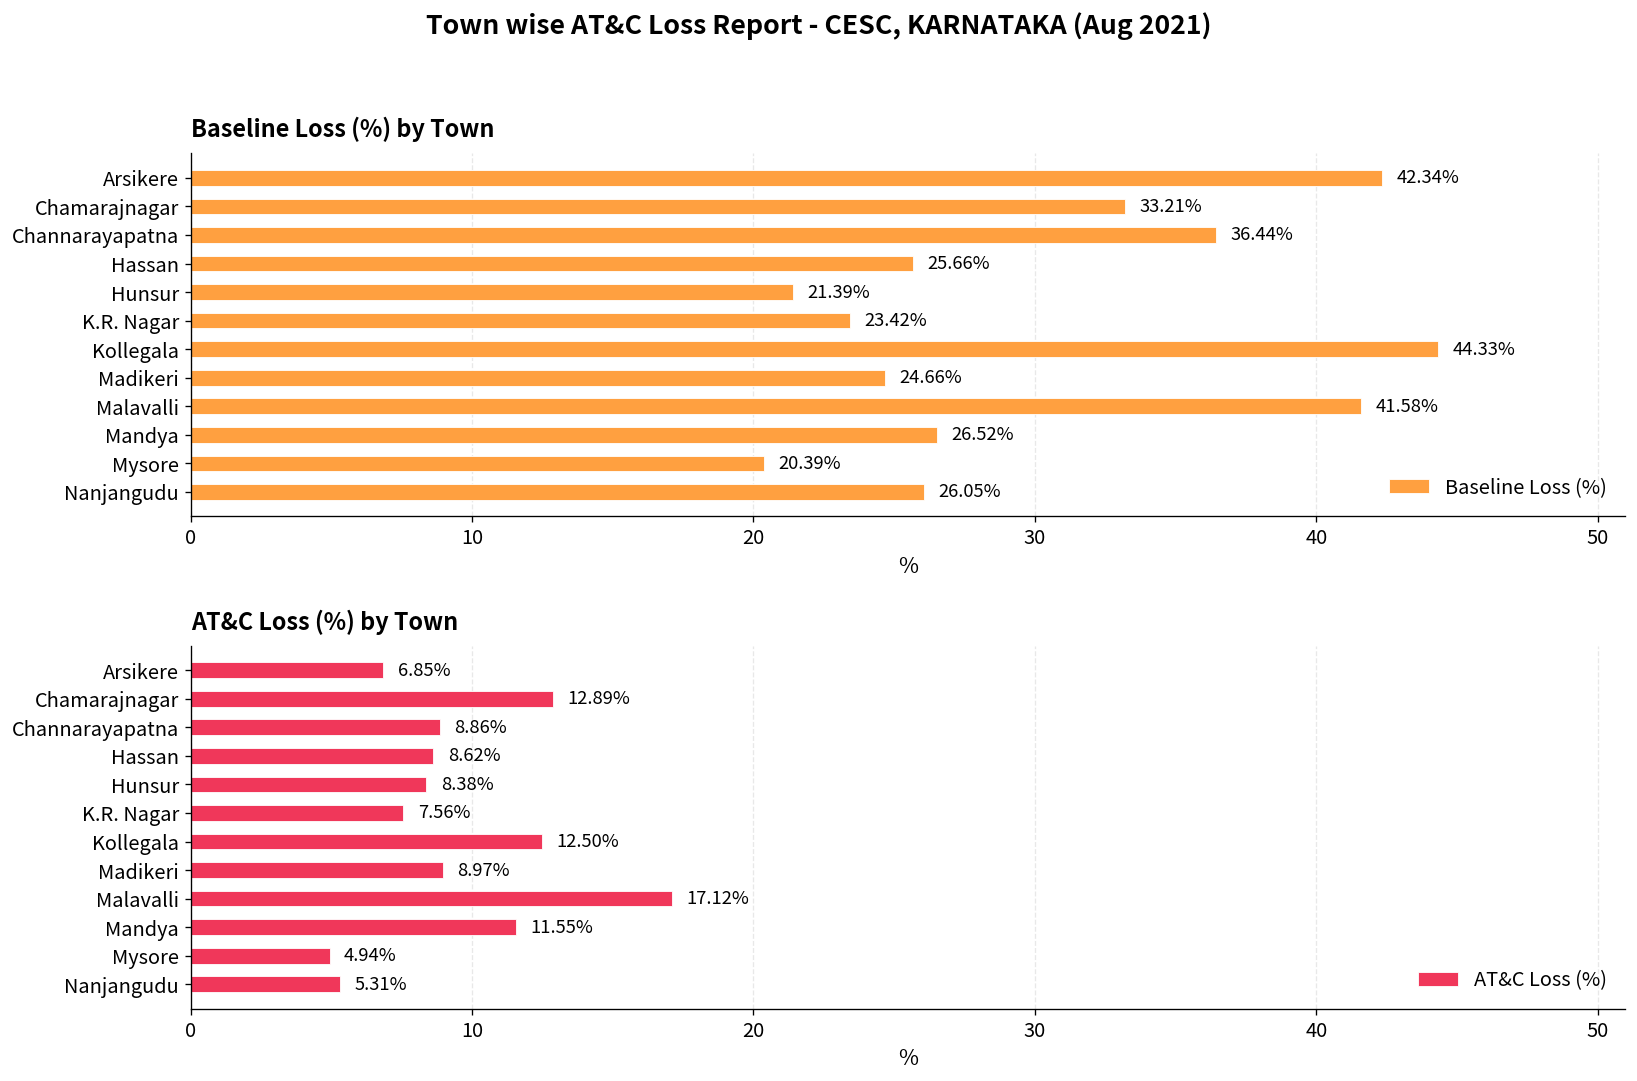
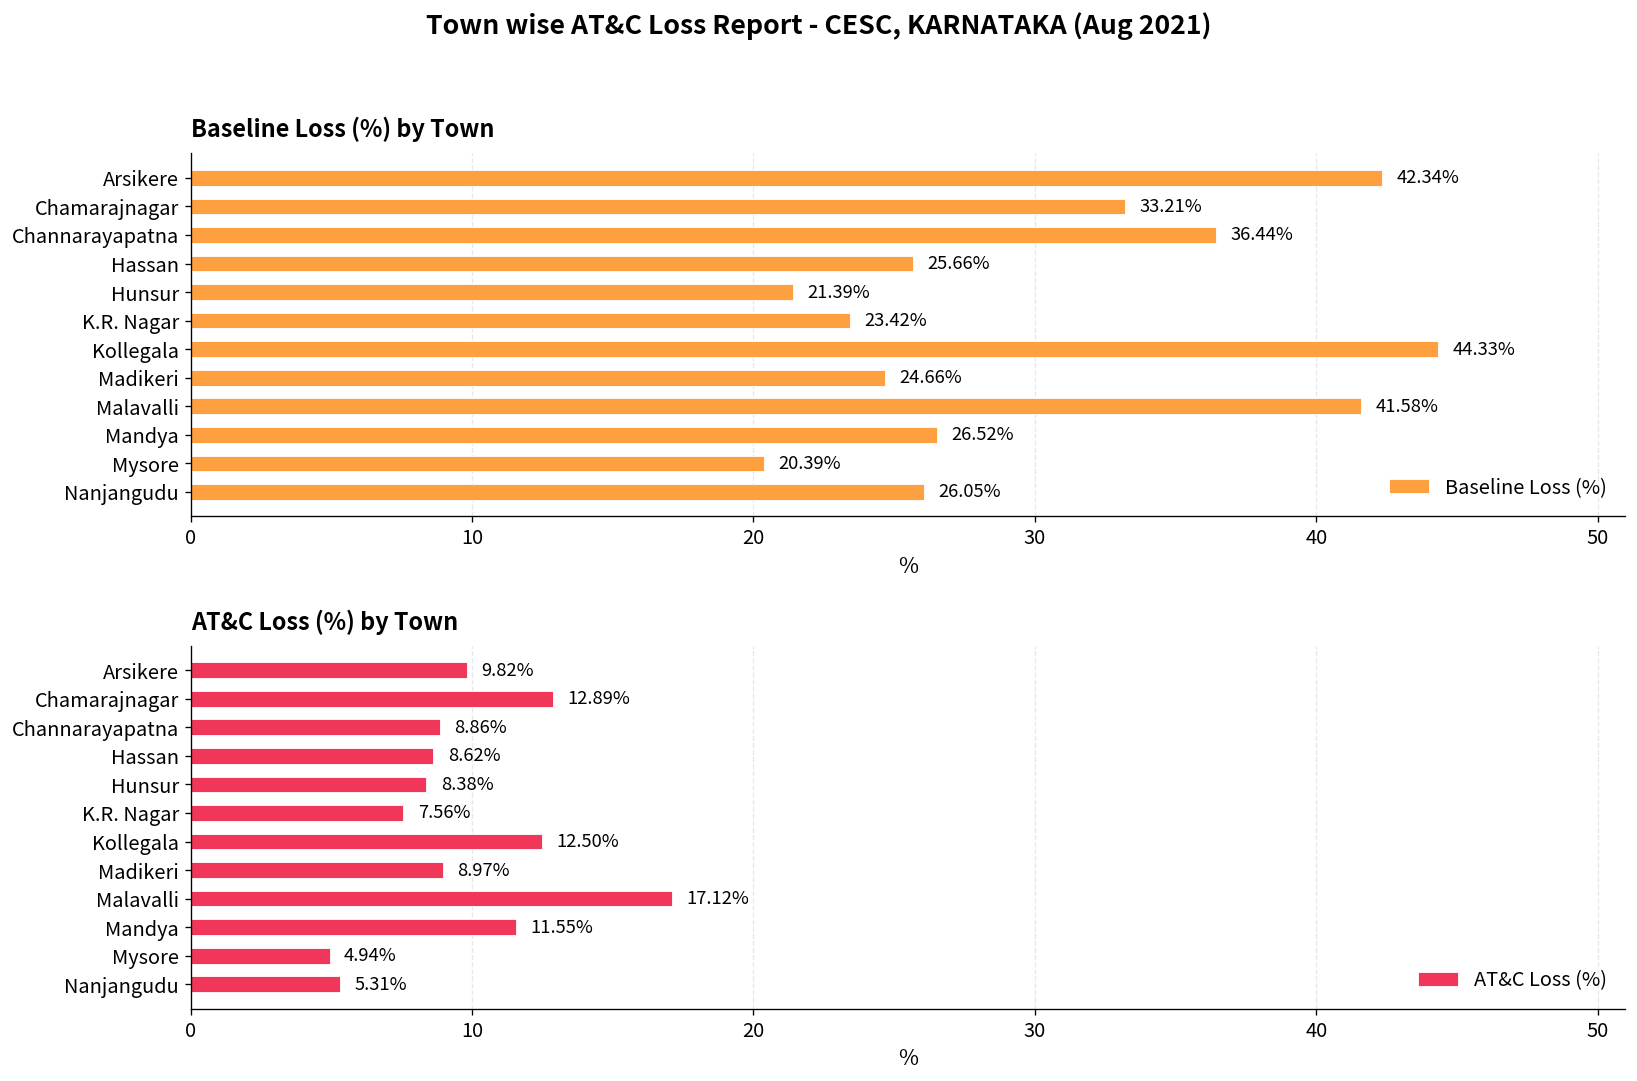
  {
    "Baseline Loss (%) by Town": {
      "Arsikere": "42.34%",
      "Chamarajnagar": "33.21%",
      "Channarayapatna": "36.44%",
      "Hassan": "25.66%",
      "Hunsur": "21.39%",
      "K.R. Nagar": "23.42%",
      "Kollegala": "44.33%",
      "Madikeri": "24.66%",
      "Malavalli": "41.58%",
      "Mandya": "26.52%",
      "Mysore": "20.39%",
      "Nanjangudu": "26.05%"
    },
    "AT&C Loss (%) by Town": {
-     "Arsikere": "6.85%",
+     "Arsikere": "9.82%",
      "Chamarajnagar": "12.89%",
      "Channarayapatna": "8.86%",
      "Hassan": "8.62%",
      "Hunsur": "8.38%",
      "K.R. Nagar": "7.56%",
      "Kollegala": "12.50%",
      "Madikeri": "8.97%",
      "Malavalli": "17.12%",
      "Mandya": "11.55%",
      "Mysore": "4.94%",
      "Nanjangudu": "5.31%"
    }
  }
